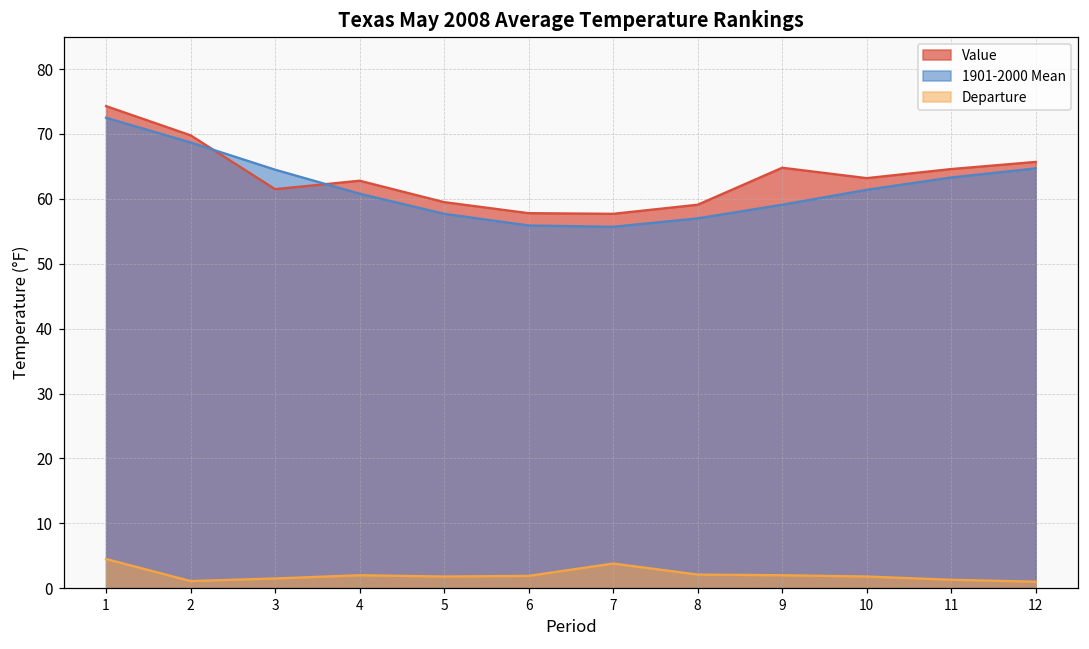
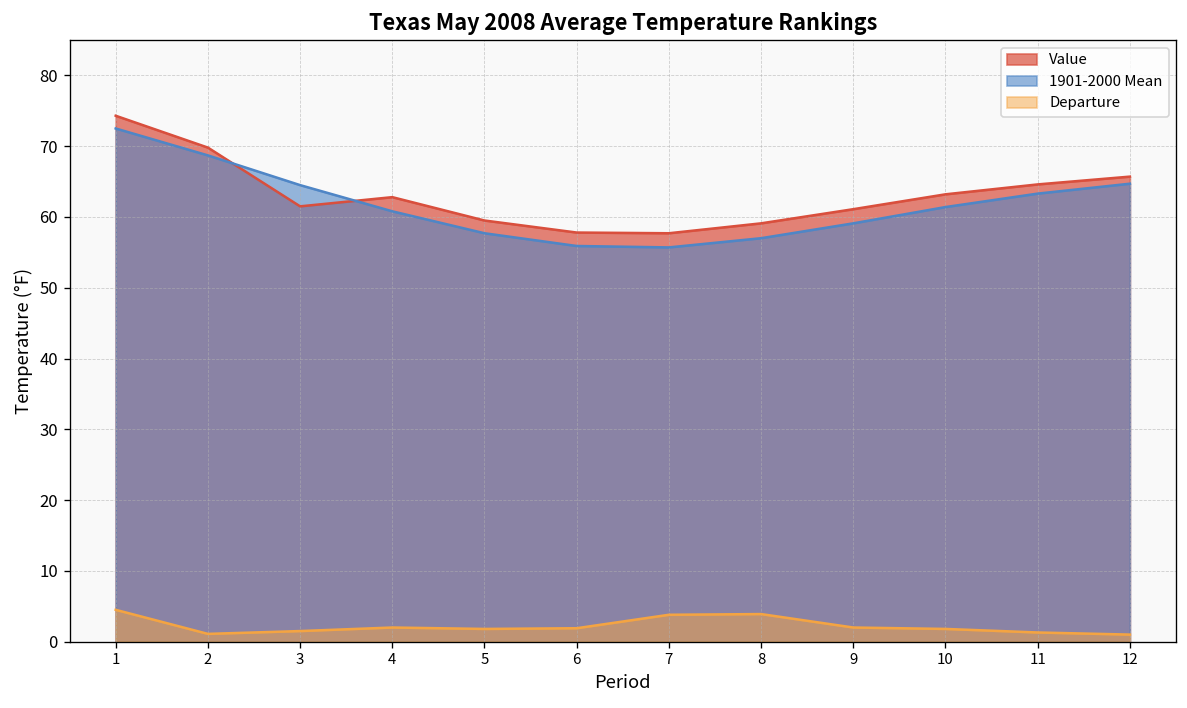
  {
    "Value": {
      "1": 74,
      "2": 70,
      "3": 62,
      "4": 63,
      "5": 60,
      "6": 58,
      "7": 58,
      "8": 59,
-     "9": 65,
+     "9": 61,
      "10": 63,
      "11": 65,
      "12": 66
    },
    "1901-2000 Mean": {
      "1": 73,
      "2": 69,
      "3": 65,
      "4": 61,
      "5": 58,
      "6": 56,
      "7": 56,
      "8": 57,
      "9": 59,
      "10": 61,
      "11": 63,
      "12": 65
    },
    "Departure": {
      "1": 5,
      "2": 1,
      "3": 2,
      "4": 2,
      "5": 2,
      "6": 2,
      "7": 4,
-     "8": 2,
+     "8": 4,
      "9": 2,
      "10": 2,
      "11": 1,
      "12": 1
    }
  }
